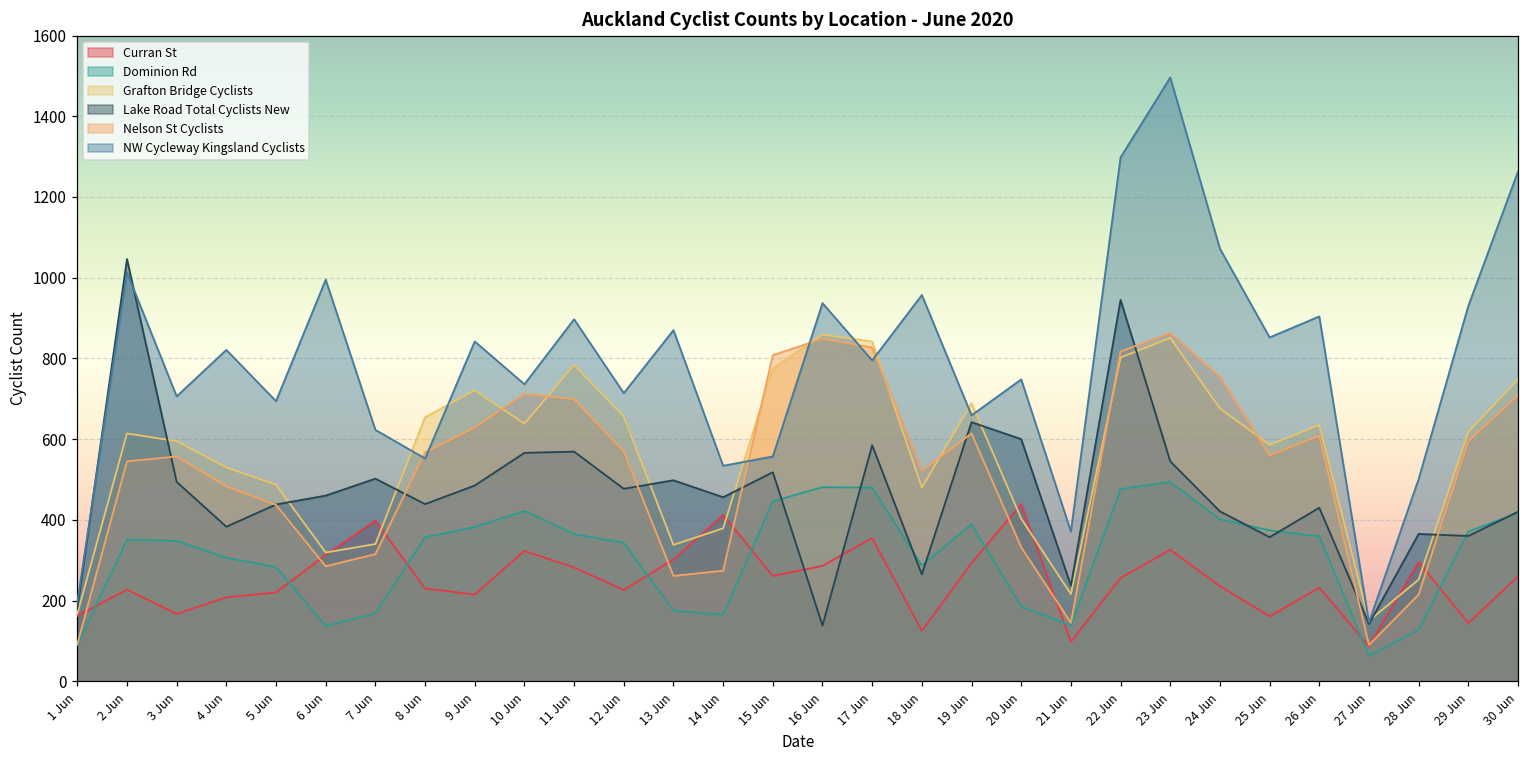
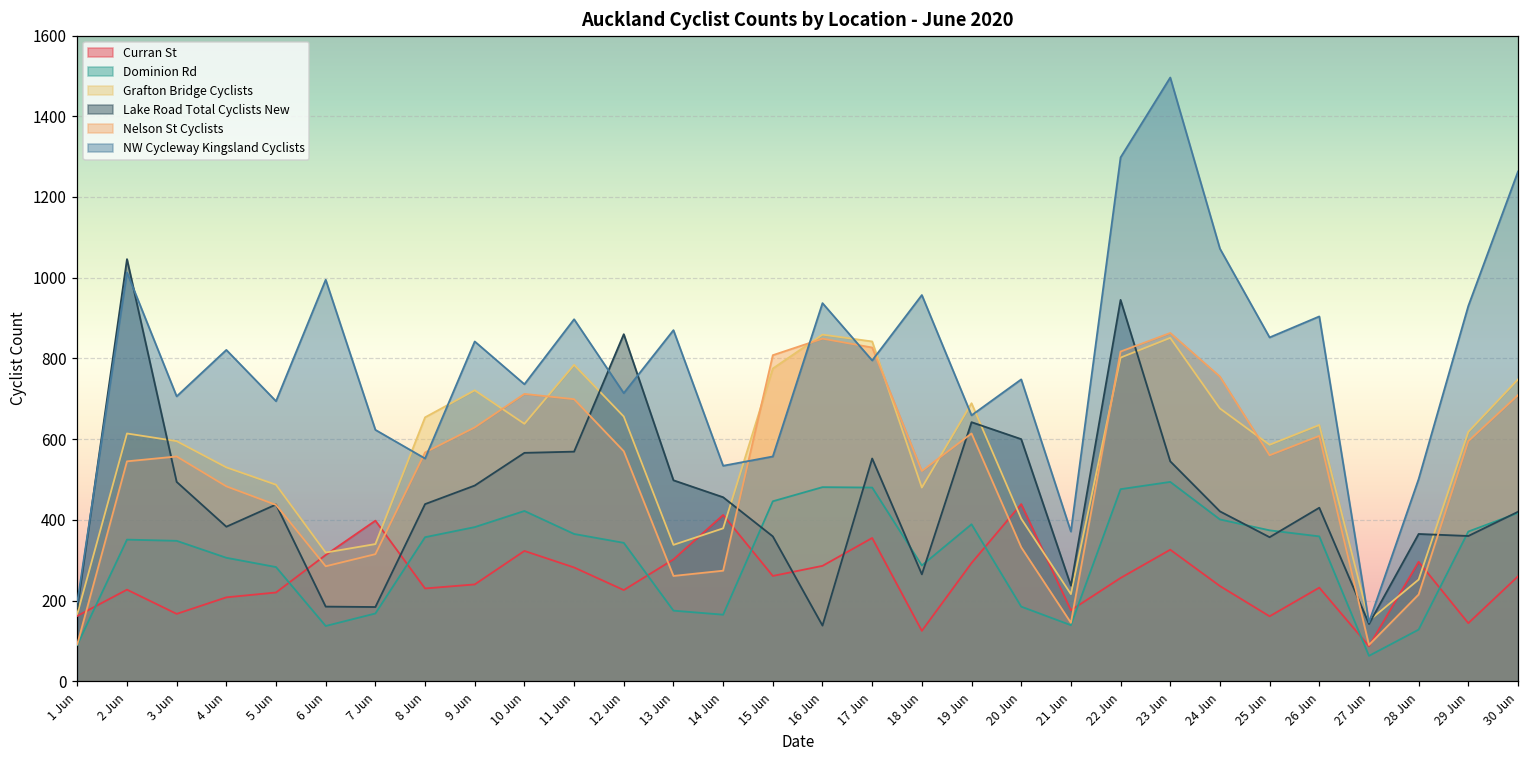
  {
    "Curran St": {
      "2 Jun": 230,
      "3 Jun": 170,
      "4 Jun": 210,
      "5 Jun": 220,
      "7 Jun": 400,
      "8 Jun": 230,
-     "9 Jun": 220,
+     "9 Jun": 240,
      "10 Jun": 320,
      "11 Jun": 280,
      "12 Jun": 230,
      "13 Jun": 300,
      "14 Jun": 410,
      "15 Jun": 260,
      "16 Jun": 290,
      "17 Jun": 360,
      "18 Jun": 130,
      "19 Jun": 290,
      "20 Jun": 440,
-     "21 Jun": 100,
+     "21 Jun": 180,
      "22 Jun": 260,
      "23 Jun": 330,
      "24 Jun": 240,
      "25 Jun": 160,
      "26 Jun": 230,
      "28 Jun": 300,
      "29 Jun": 140,
      "30 Jun": 260
    },
    "Lake Road Total Cyclists New": {
      "1 Jun": 180,
      "2 Jun": 1050,
      "3 Jun": 490,
      "4 Jun": 380,
-     "6 Jun": 460,
-     "7 Jun": 500,
+     "6 Jun": 190,
+     "7 Jun": 180,
      "8 Jun": 440,
      "9 Jun": 490,
      "10 Jun": 570,
      "11 Jun": 570,
-     "12 Jun": 480,
+     "12 Jun": 860,
      "13 Jun": 500,
      "14 Jun": 460,
-     "15 Jun": 520,
+     "15 Jun": 360,
      "16 Jun": 140,
-     "17 Jun": 590,
+     "17 Jun": 550,
      "18 Jun": 270,
      "19 Jun": 640,
      "20 Jun": 600,
      "21 Jun": 240,
      "22 Jun": 950,
      "23 Jun": 550,
      "24 Jun": 420,
      "25 Jun": 360,
      "26 Jun": 430,
      "28 Jun": 370,
      "29 Jun": 360
    }
  }
